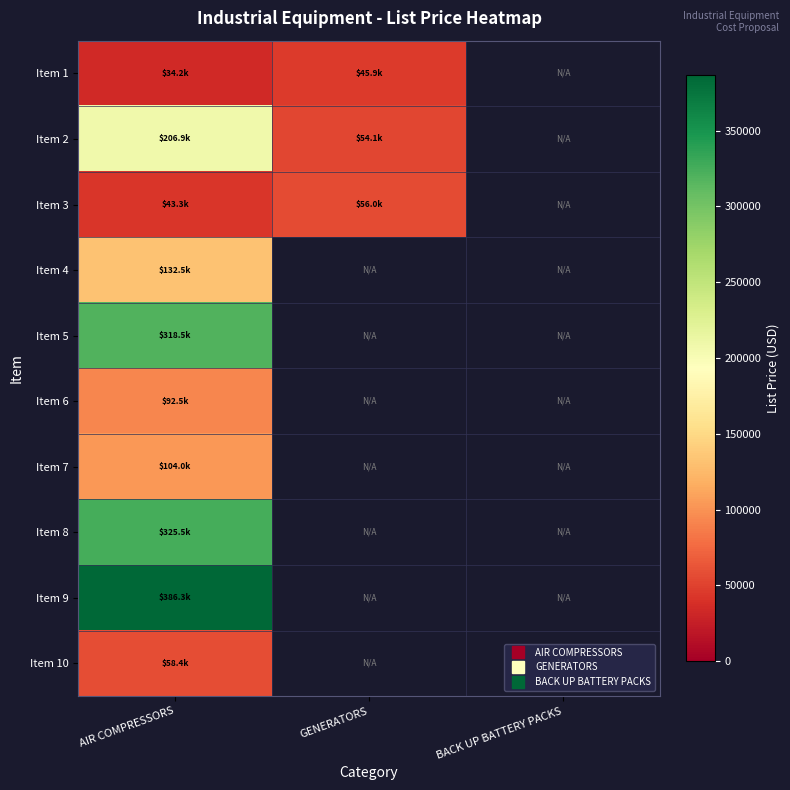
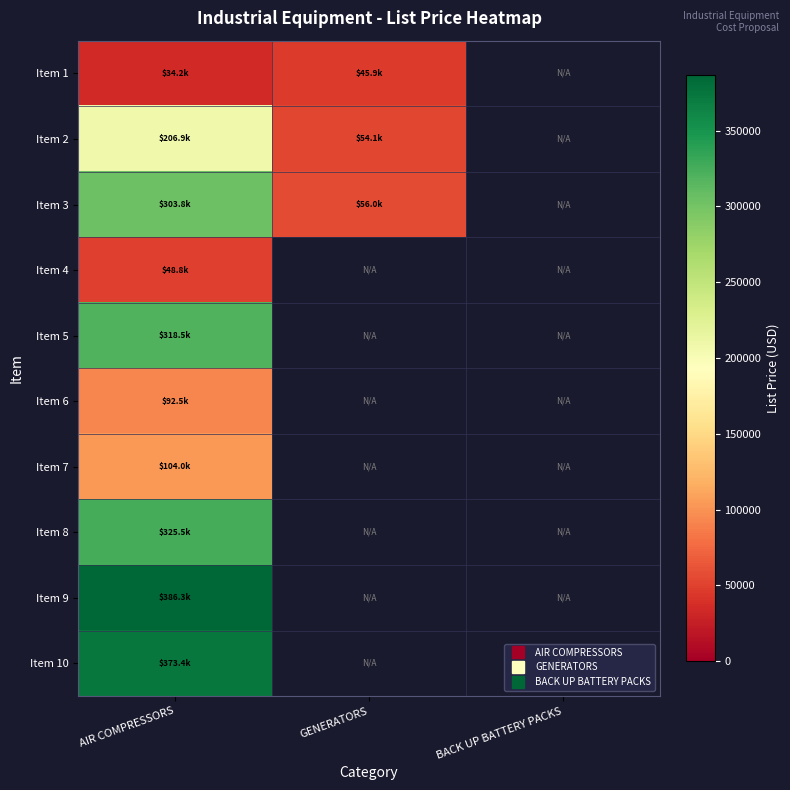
  {
    "Item 1": {
      "AIR COMPRESSORS": "$34.2k",
      "GENERATORS": "$45.9k"
    },
    "Item 2": {
      "AIR COMPRESSORS": "$206.9k",
      "GENERATORS": "$54.1k"
    },
    "Item 3": {
-     "AIR COMPRESSORS": "$43.3k",
+     "AIR COMPRESSORS": "$303.8k",
      "GENERATORS": "$56.0k"
    },
    "Item 4": {
-     "AIR COMPRESSORS": "$132.5k"
+     "AIR COMPRESSORS": "$48.8k"
    },
    "Item 5": {
      "AIR COMPRESSORS": "$318.5k"
    },
    "Item 6": {
      "AIR COMPRESSORS": "$92.5k"
    },
    "Item 7": {
      "AIR COMPRESSORS": "$104.0k"
    },
    "Item 8": {
      "AIR COMPRESSORS": "$325.5k"
    },
    "Item 9": {
      "AIR COMPRESSORS": "$386.3k"
    },
    "Item 10": {
-     "AIR COMPRESSORS": "$58.4k"
+     "AIR COMPRESSORS": "$373.4k"
    }
  }
